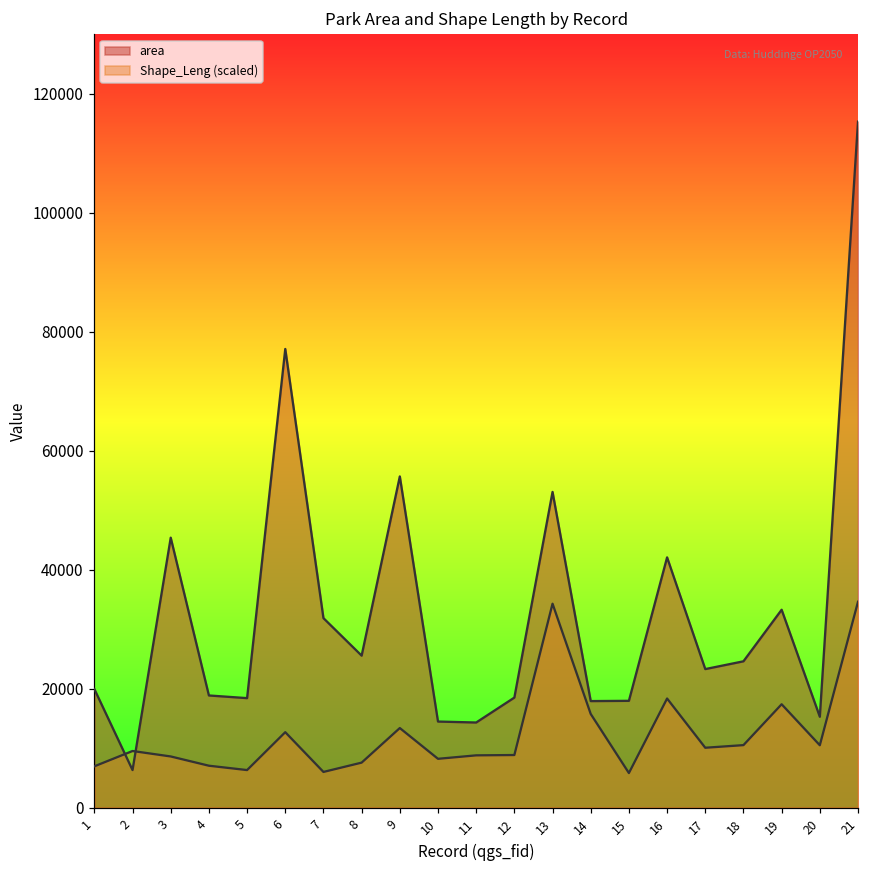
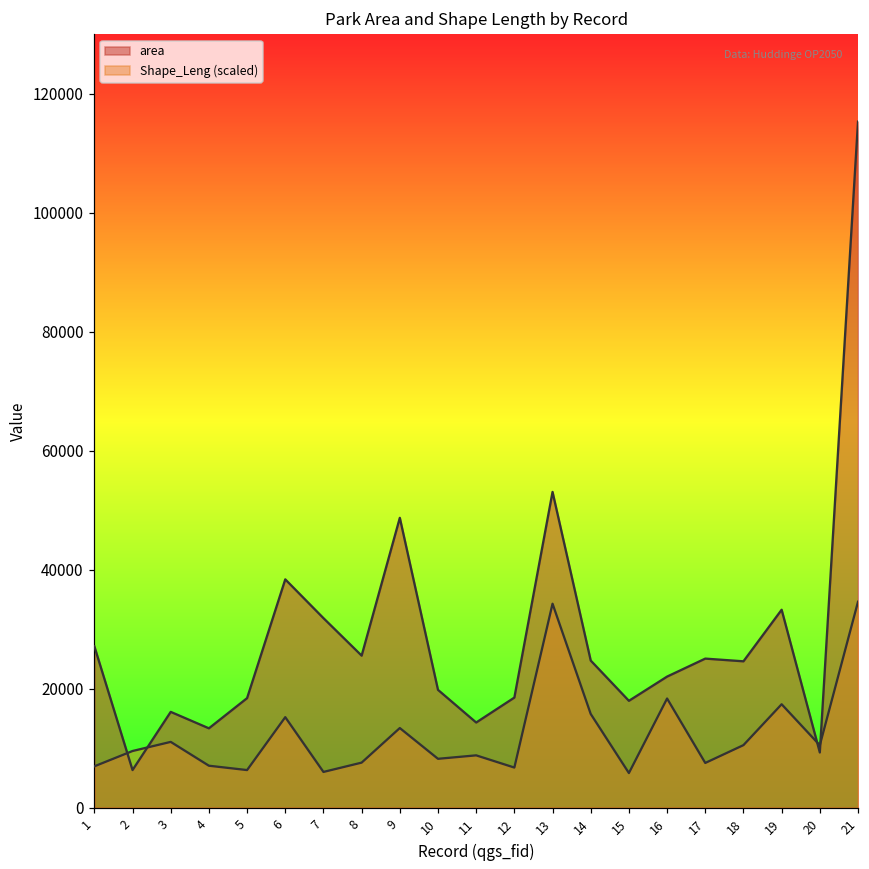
  {
    "area": {
-     "1": 20000,
+     "1": 27000,
      "2": 6000,
-     "3": 45000,
-     "4": 19000,
+     "3": 16000,
+     "4": 13000,
      "5": 18000,
-     "6": 77000,
+     "6": 38000,
      "7": 32000,
      "8": 26000,
-     "9": 56000,
-     "10": 14000,
+     "9": 49000,
+     "10": 20000,
      "11": 14000,
      "12": 18000,
      "13": 53000,
-     "14": 18000,
+     "14": 25000,
      "15": 18000,
-     "16": 42000,
-     "17": 23000,
+     "16": 22000,
+     "17": 25000,
      "18": 25000,
      "19": 33000,
-     "20": 15000,
+     "20": 9000,
      "21": 115000
    },
    "Shape_Leng (scaled)": {
      "1": 7000,
      "2": 10000,
-     "3": 9000,
+     "3": 11000,
      "4": 7000,
      "5": 6000,
-     "6": 13000,
+     "6": 15000,
      "7": 6000,
      "8": 8000,
      "9": 13000,
      "10": 8000,
      "11": 9000,
-     "12": 9000,
+     "12": 7000,
      "13": 34000,
      "14": 16000,
      "15": 6000,
      "16": 18000,
-     "17": 10000,
+     "17": 8000,
      "18": 10000,
      "19": 17000,
      "20": 10000,
      "21": 35000
    }
  }
